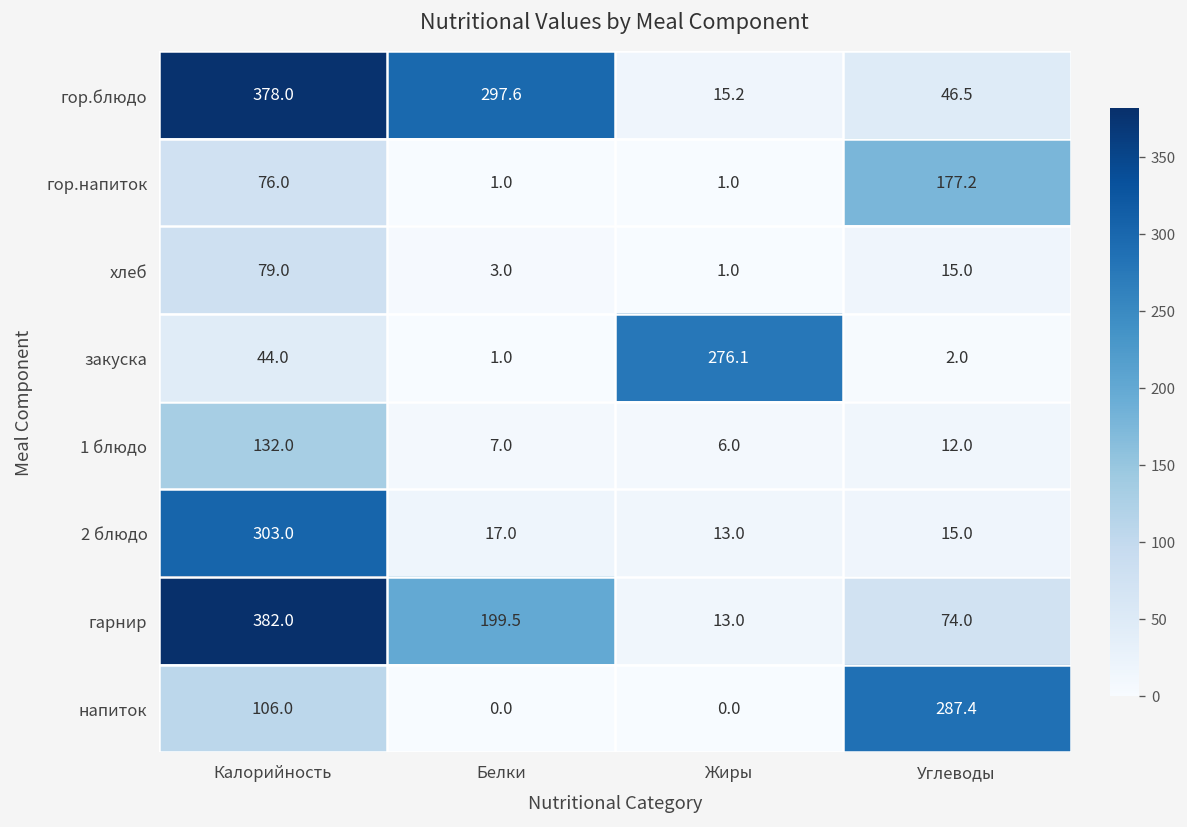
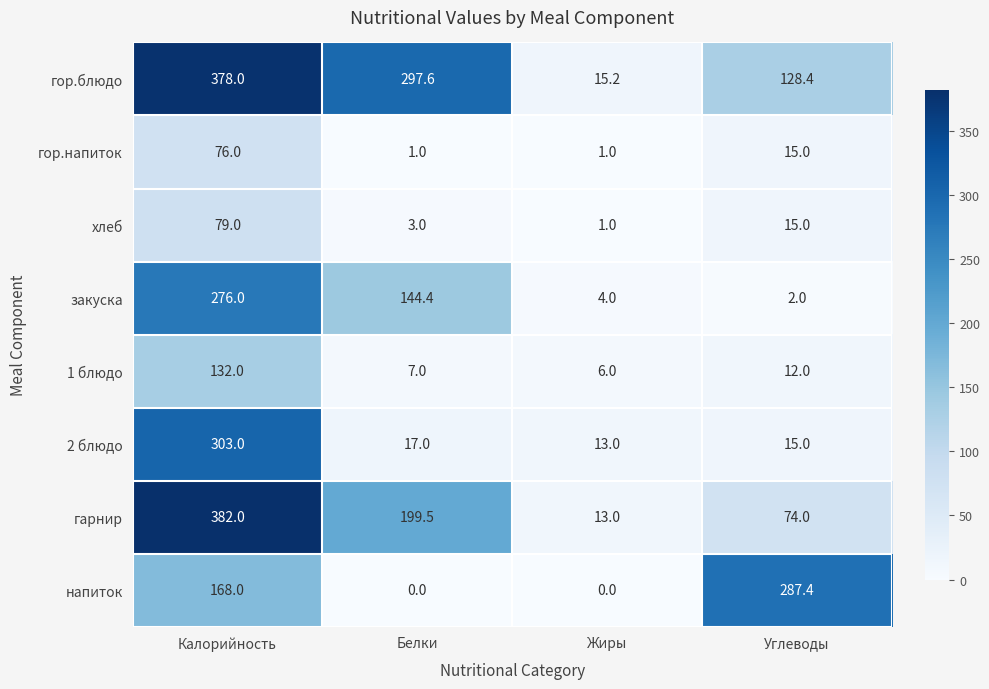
  {
    "гор.блюдо": {
      "Калорийность": 378.0,
      "Белки": 297.6,
      "Жиры": 15.2,
-     "Углеводы": 46.5
+     "Углеводы": 128.4
    },
    "гор.напиток": {
      "Калорийность": 76.0,
      "Белки": 1.0,
      "Жиры": 1.0,
-     "Углеводы": 177.2
+     "Углеводы": 15.0
    },
    "хлеб": {
      "Калорийность": 79.0,
      "Белки": 3.0,
      "Жиры": 1.0,
      "Углеводы": 15.0
    },
    "закуска": {
-     "Калорийность": 44.0,
-     "Белки": 1.0,
-     "Жиры": 276.1,
+     "Калорийность": 276.0,
+     "Белки": 144.4,
+     "Жиры": 4.0,
      "Углеводы": 2.0
    },
    "1 блюдо": {
      "Калорийность": 132.0,
      "Белки": 7.0,
      "Жиры": 6.0,
      "Углеводы": 12.0
    },
    "2 блюдо": {
      "Калорийность": 303.0,
      "Белки": 17.0,
      "Жиры": 13.0,
      "Углеводы": 15.0
    },
    "гарнир": {
      "Калорийность": 382.0,
      "Белки": 199.5,
      "Жиры": 13.0,
      "Углеводы": 74.0
    },
    "напиток": {
-     "Калорийность": 106.0,
+     "Калорийность": 168.0,
      "Белки": 0.0,
      "Жиры": 0.0,
      "Углеводы": 287.4
    }
  }
